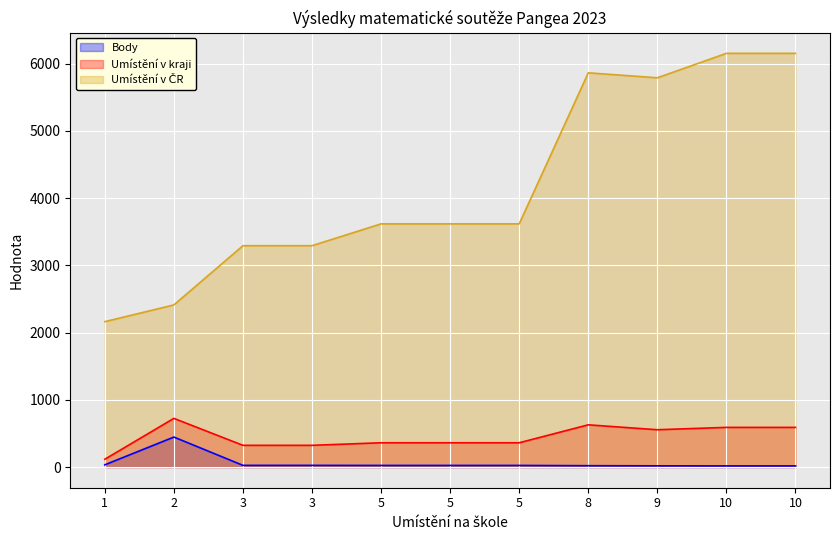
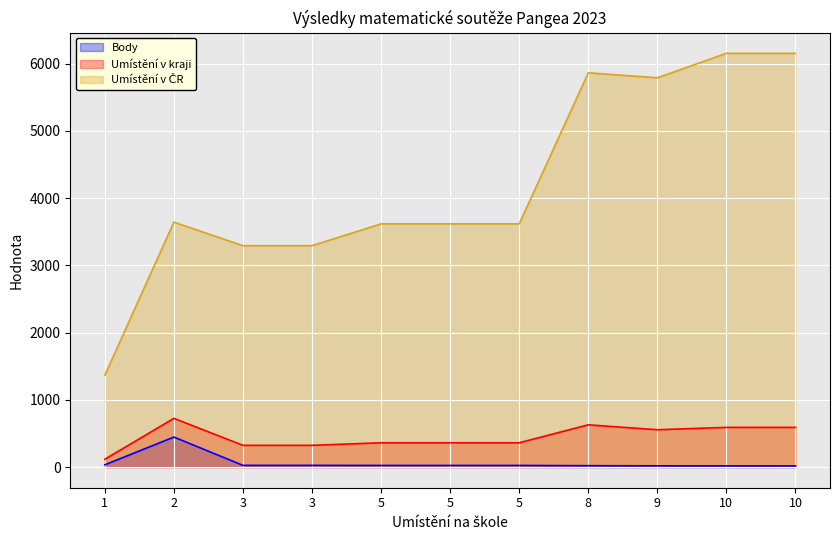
  {
    "Body": {
      "1": 0,
      "2": 400,
      "8": 0,
      "9": 0
    },
    "Umístění v kraji": {
      "1": 100,
      "2": 700,
      "8": 600,
      "9": 600
    },
    "Umístění v ČR": {
-     "1": 2200,
-     "2": 2400,
+     "1": 1400,
+     "2": 3600,
      "8": 5900,
      "9": 5800
    }
  }
